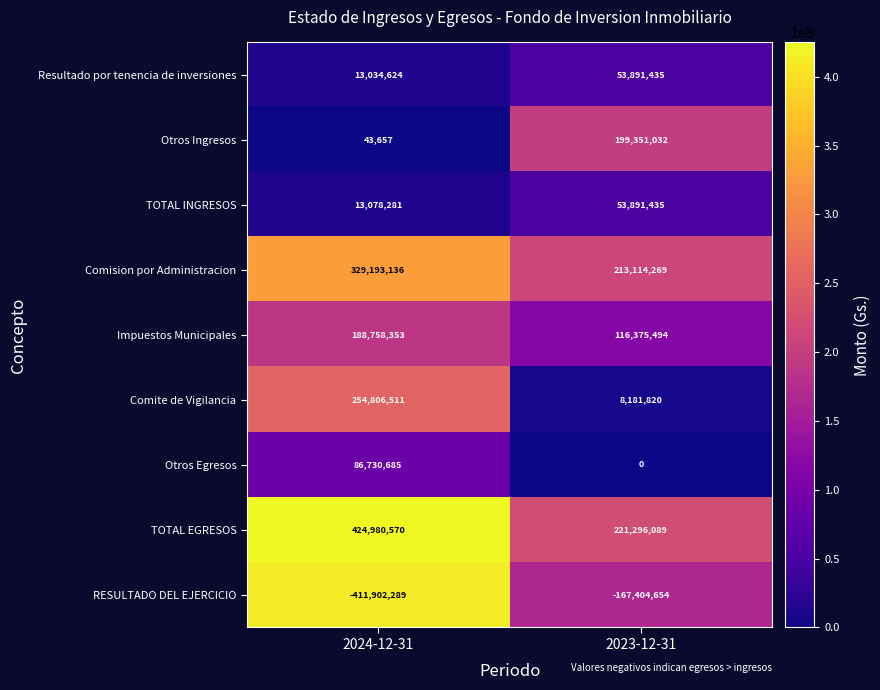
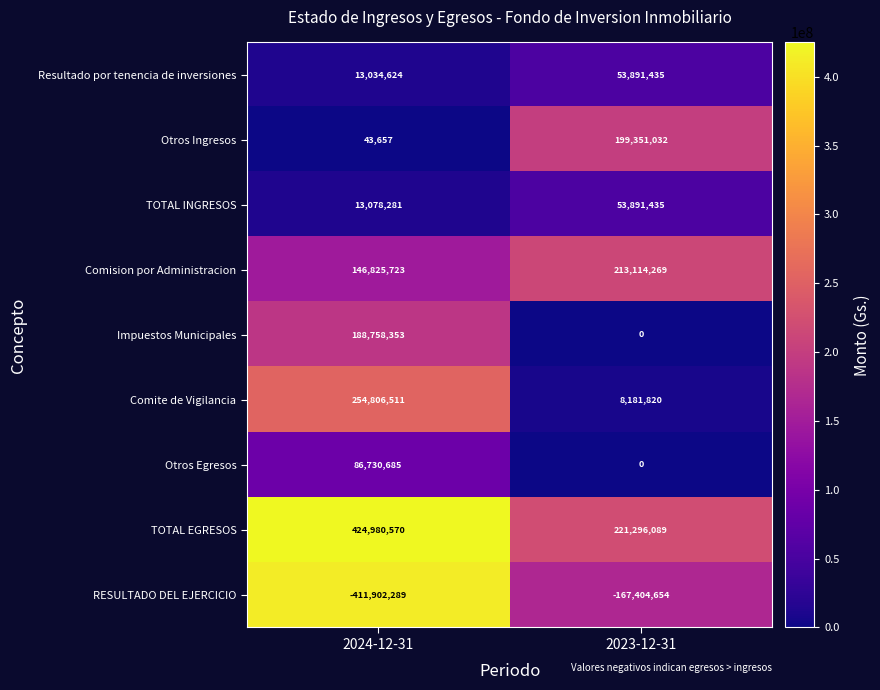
  {
    "Resultado por tenencia de inversiones": {
      "2024-12-31": "13,034,624",
      "2023-12-31": "53,891,435"
    },
    "Otros Ingresos": {
      "2024-12-31": "43,657",
      "2023-12-31": "199,351,032"
    },
    "TOTAL INGRESOS": {
      "2024-12-31": "13,078,281",
      "2023-12-31": "53,891,435"
    },
    "Comision por Administracion": {
-     "2024-12-31": "329,193,136",
+     "2024-12-31": "146,825,723",
      "2023-12-31": "213,114,269"
    },
    "Impuestos Municipales": {
      "2024-12-31": "188,758,353",
-     "2023-12-31": "116,375,494"
+     "2023-12-31": "0"
    },
    "Comite de Vigilancia": {
      "2024-12-31": "254,806,511",
      "2023-12-31": "8,181,820"
    },
    "Otros Egresos": {
      "2024-12-31": "86,730,685",
      "2023-12-31": "0"
    },
    "TOTAL EGRESOS": {
      "2024-12-31": "424,980,570",
      "2023-12-31": "221,296,089"
    },
    "RESULTADO DEL EJERCICIO": {
      "2024-12-31": "-411,902,289",
      "2023-12-31": "-167,404,654"
    }
  }
